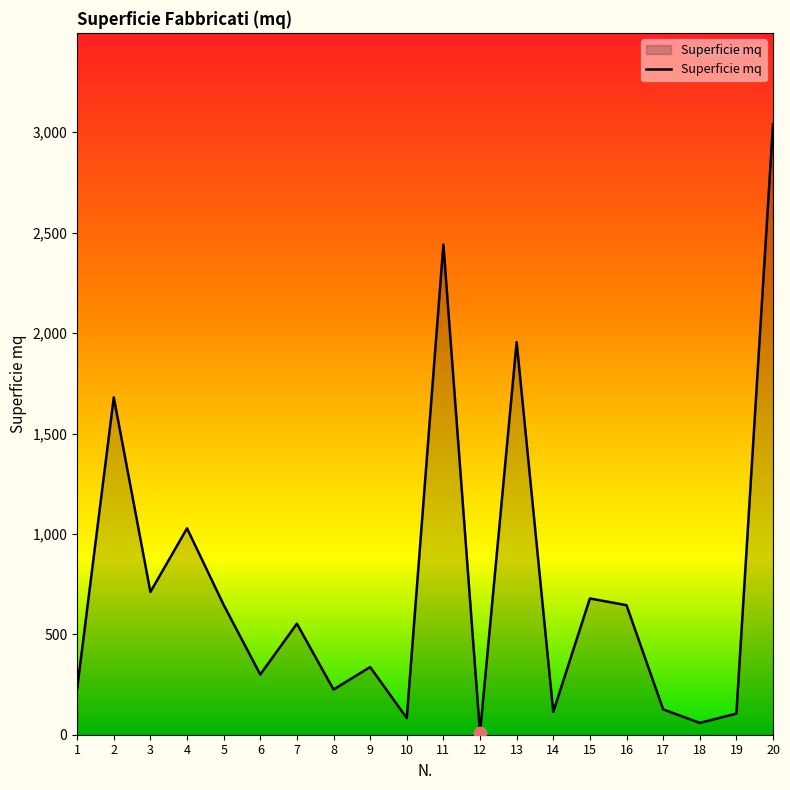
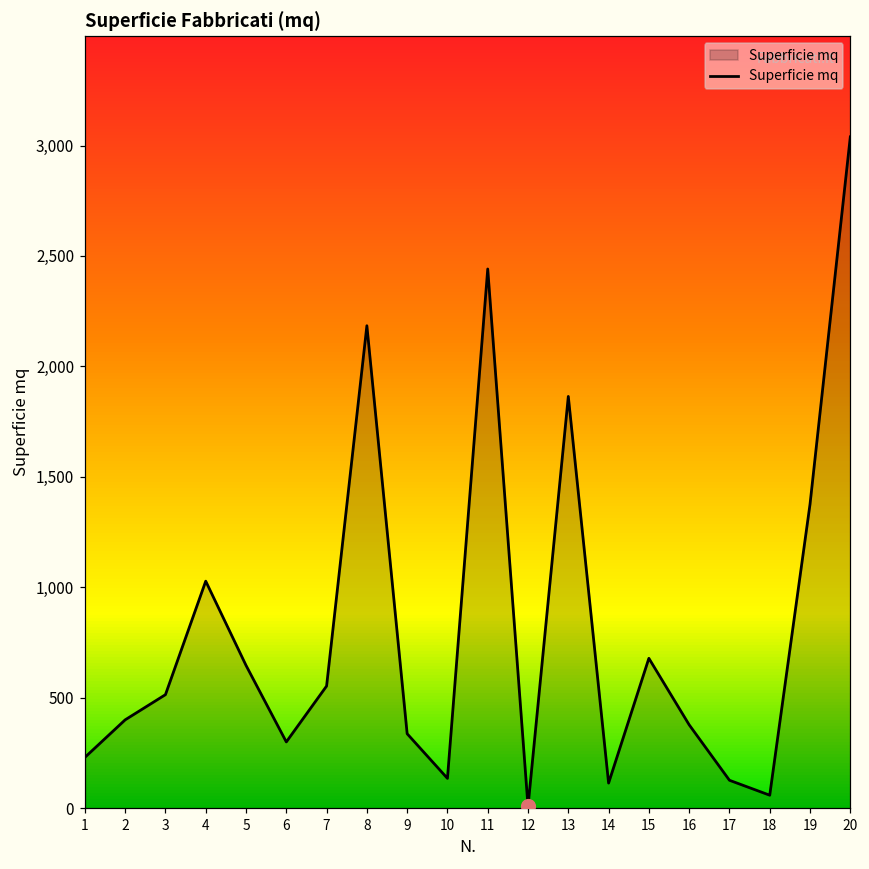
  {
    "Superficie mq": {
      "1": "230",
-     "2": "1,680",
-     "3": "710",
+     "2": "400",
+     "3": "510",
      "4": "1,030",
      "5": "650",
      "6": "300",
      "7": "550",
-     "8": "230",
+     "8": "2,180",
      "9": "340",
-     "10": "80",
+     "10": "140",
      "11": "2,440",
-     "13": "1,960",
+     "13": "1,860",
      "14": "110",
      "15": "680",
-     "16": "650",
+     "16": "380",
      "17": "130",
      "18": "60",
-     "19": "110",
+     "19": "1,380",
      "20": "3,040"
    }
  }
